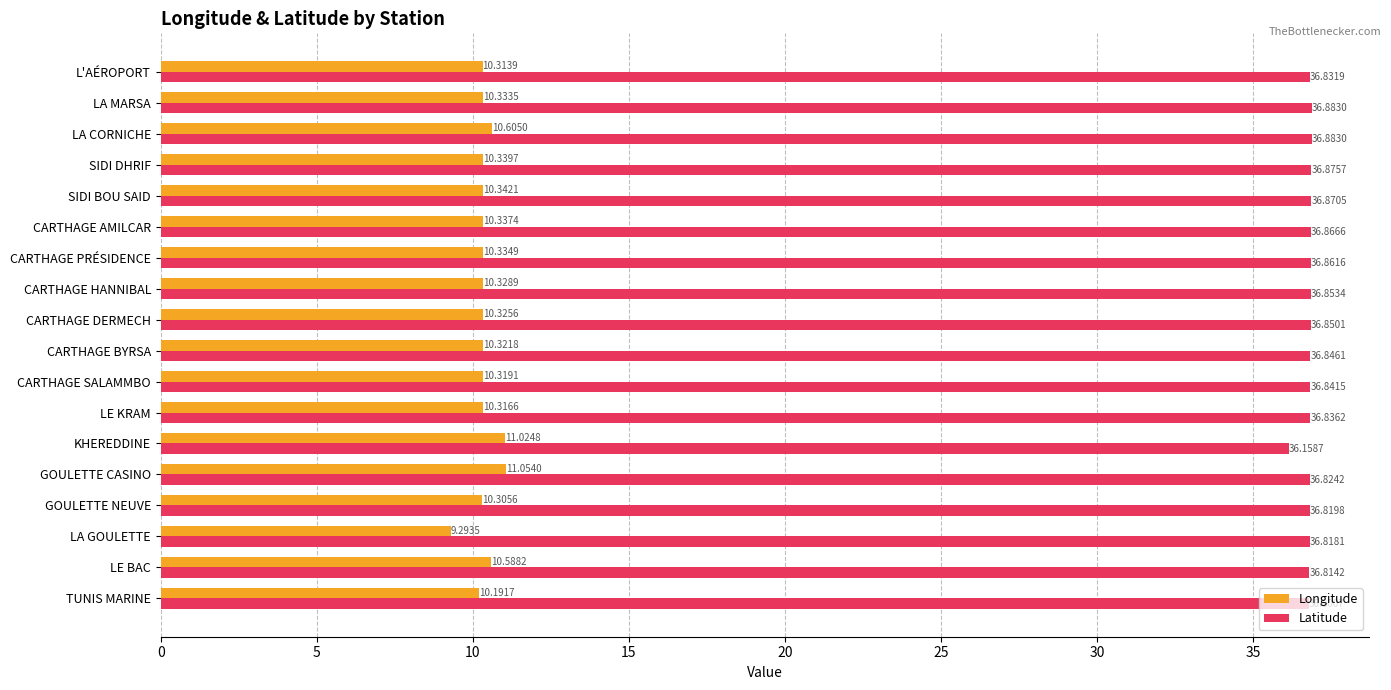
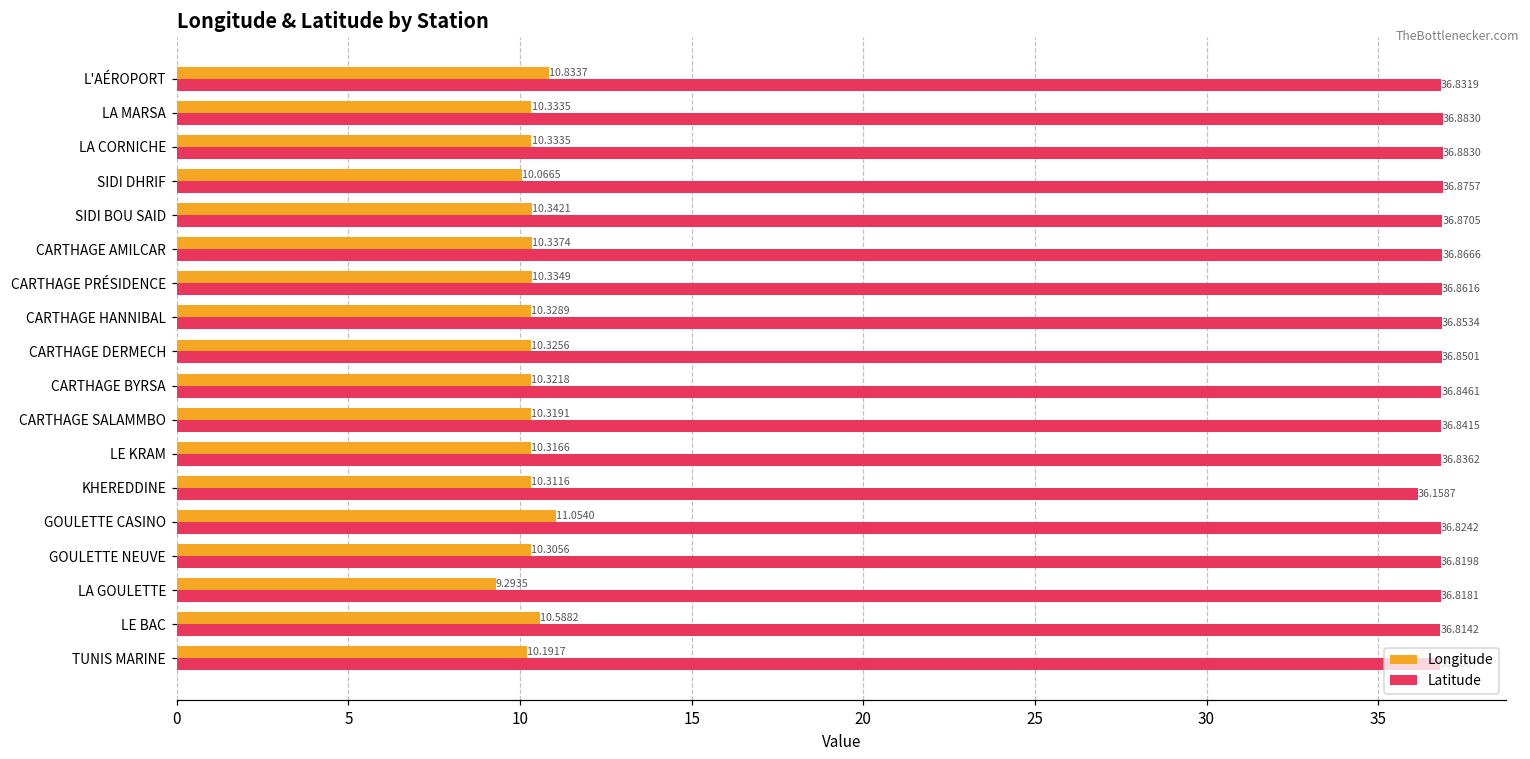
  {
    "Longitude": {
-     "L'AÉROPORT": 10.3139,
+     "L'AÉROPORT": 10.8337,
      "LA MARSA": 10.3335,
-     "LA CORNICHE": 10.6050,
-     "SIDI DHRIF": 10.3397,
+     "LA CORNICHE": 10.3335,
+     "SIDI DHRIF": 10.0665,
      "SIDI BOU SAID": 10.3421,
      "CARTHAGE AMILCAR": 10.3374,
      "CARTHAGE PRÉSIDENCE": 10.3349,
      "CARTHAGE HANNIBAL": 10.3289,
      "CARTHAGE DERMECH": 10.3256,
      "CARTHAGE BYRSA": 10.3218,
      "CARTHAGE SALAMMBO": 10.3191,
      "LE KRAM": 10.3166,
-     "KHEREDDINE": 11.0248,
+     "KHEREDDINE": 10.3116,
      "GOULETTE CASINO": 11.0540,
      "GOULETTE NEUVE": 10.3056,
      "LA GOULETTE": 9.2935,
      "LE BAC": 10.5882,
      "TUNIS MARINE": 10.1917
    },
    "Latitude": {
      "L'AÉROPORT": 36.8319,
      "LA MARSA": 36.8830,
      "LA CORNICHE": 36.8830,
      "SIDI DHRIF": 36.8757,
      "SIDI BOU SAID": 36.8705,
      "CARTHAGE AMILCAR": 36.8666,
      "CARTHAGE PRÉSIDENCE": 36.8616,
      "CARTHAGE HANNIBAL": 36.8534,
      "CARTHAGE DERMECH": 36.8501,
      "CARTHAGE BYRSA": 36.8461,
      "CARTHAGE SALAMMBO": 36.8415,
      "LE KRAM": 36.8362,
      "KHEREDDINE": 36.1587,
      "GOULETTE CASINO": 36.8242,
      "GOULETTE NEUVE": 36.8198,
      "LA GOULETTE": 36.8181,
      "LE BAC": 36.8142
    }
  }
